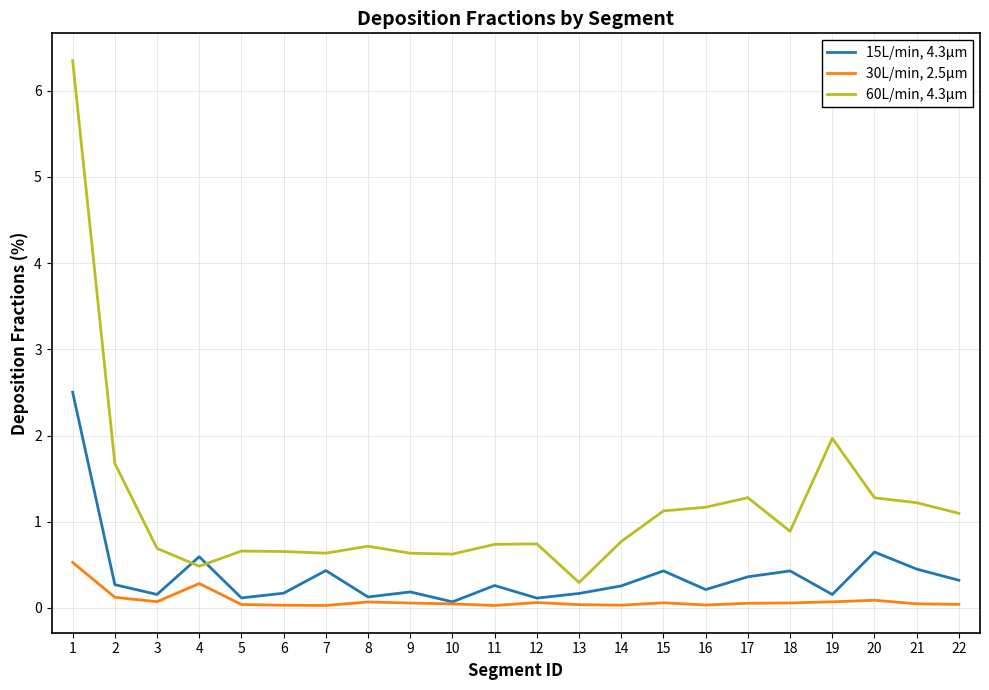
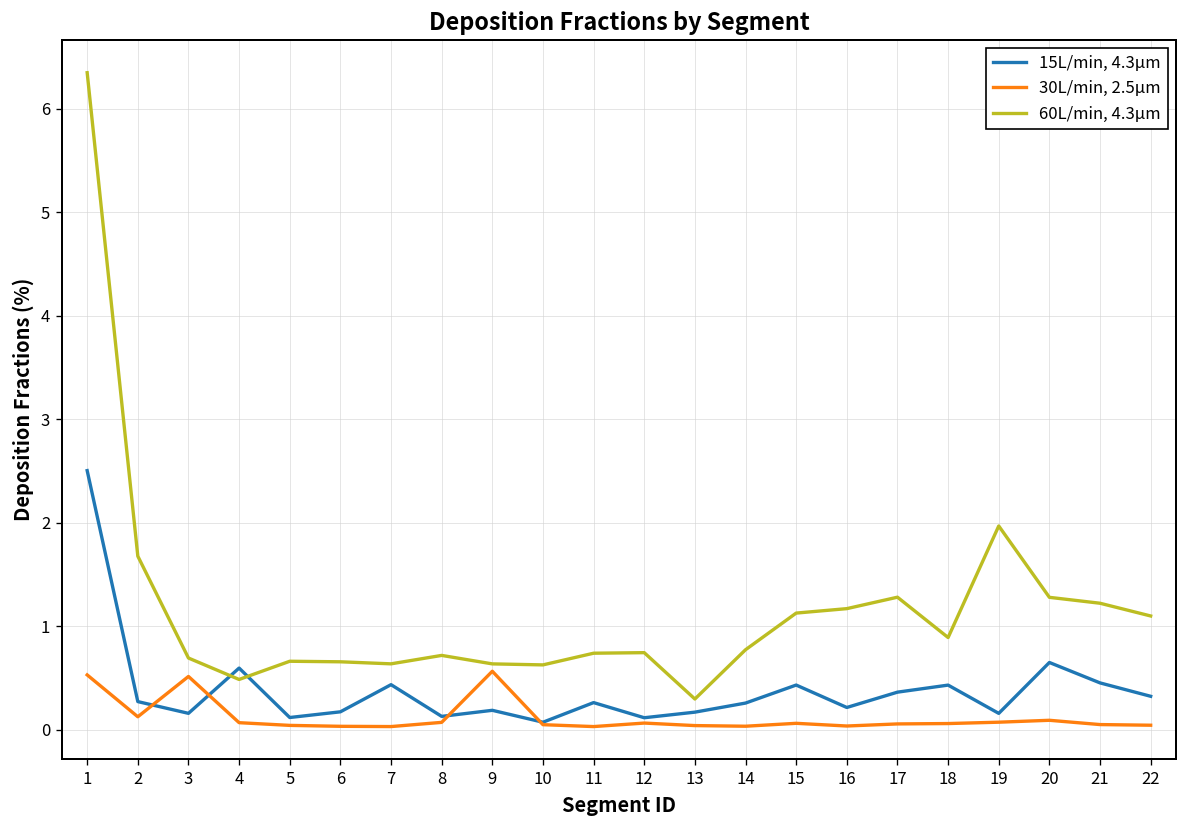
  {
    "15L/min, 4.3μm": {
      "1": 2.5,
      "2": 0.3,
      "3": 0.2,
      "4": 0.6,
      "5": 0.1,
      "6": 0.2,
      "7": 0.4,
      "8": 0.1,
      "9": 0.2,
      "11": 0.3,
      "12": 0.1,
      "13": 0.2,
      "14": 0.3,
      "15": 0.4,
      "16": 0.2,
      "17": 0.4,
      "18": 0.4,
      "19": 0.2,
      "20": 0.6,
      "21": 0.5,
      "22": 0.3
    },
    "30L/min, 2.5μm": {
      "1": 0.5,
      "2": 0.1,
-     "3": 0.1,
-     "4": 0.3,
+     "3": 0.5,
+     "4": 0.1,
      "5": 0.0,
      "6": 0.0,
      "7": 0.0,
      "8": 0.1,
-     "9": 0.1,
+     "9": 0.6,
      "11": 0.0,
      "12": 0.1,
      "13": 0.0,
      "14": 0.0,
      "15": 0.1,
      "16": 0.0,
      "17": 0.1,
      "18": 0.1,
      "19": 0.1,
      "20": 0.1,
      "21": 0.0,
      "22": 0.0
    },
    "60L/min, 4.3μm": {
      "1": 6.3,
      "2": 1.7,
      "3": 0.7,
      "4": 0.5,
      "5": 0.7,
      "6": 0.7,
      "7": 0.6,
      "8": 0.7,
      "9": 0.6,
      "10": 0.6,
      "11": 0.7,
      "12": 0.7,
      "13": 0.3,
      "14": 0.8,
      "15": 1.1,
      "16": 1.2,
      "17": 1.3,
      "18": 0.9,
      "19": 2.0,
      "20": 1.3,
      "21": 1.2,
      "22": 1.1
    }
  }
